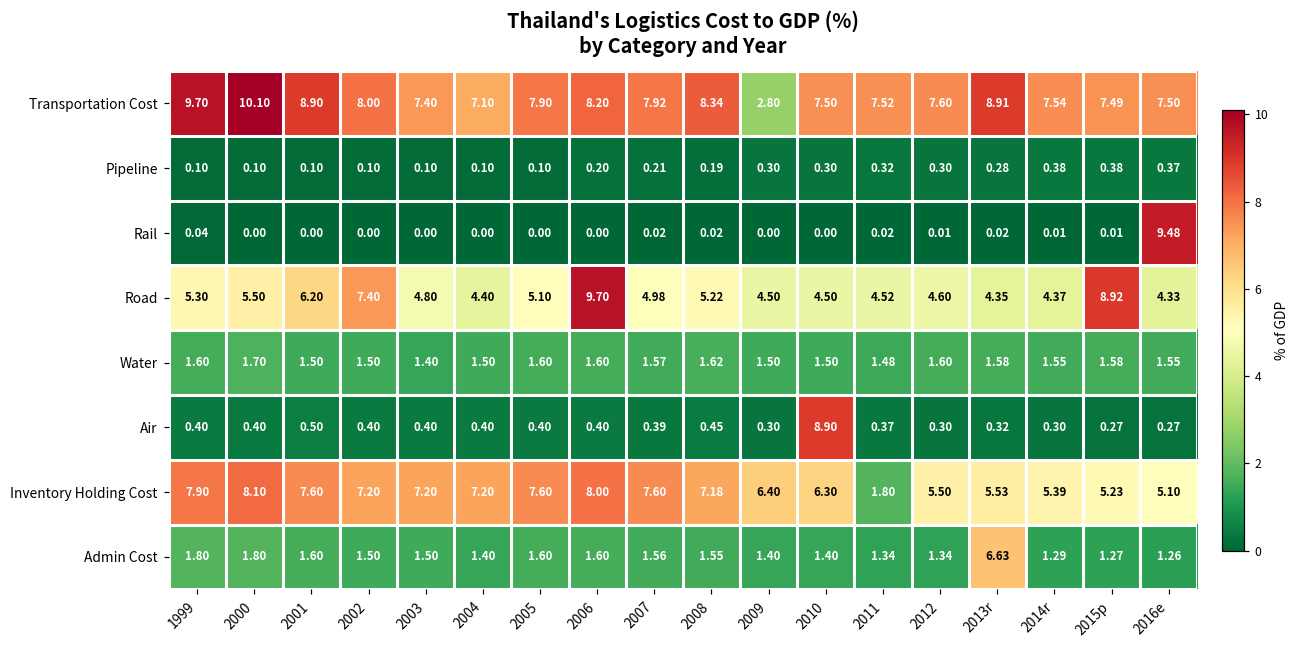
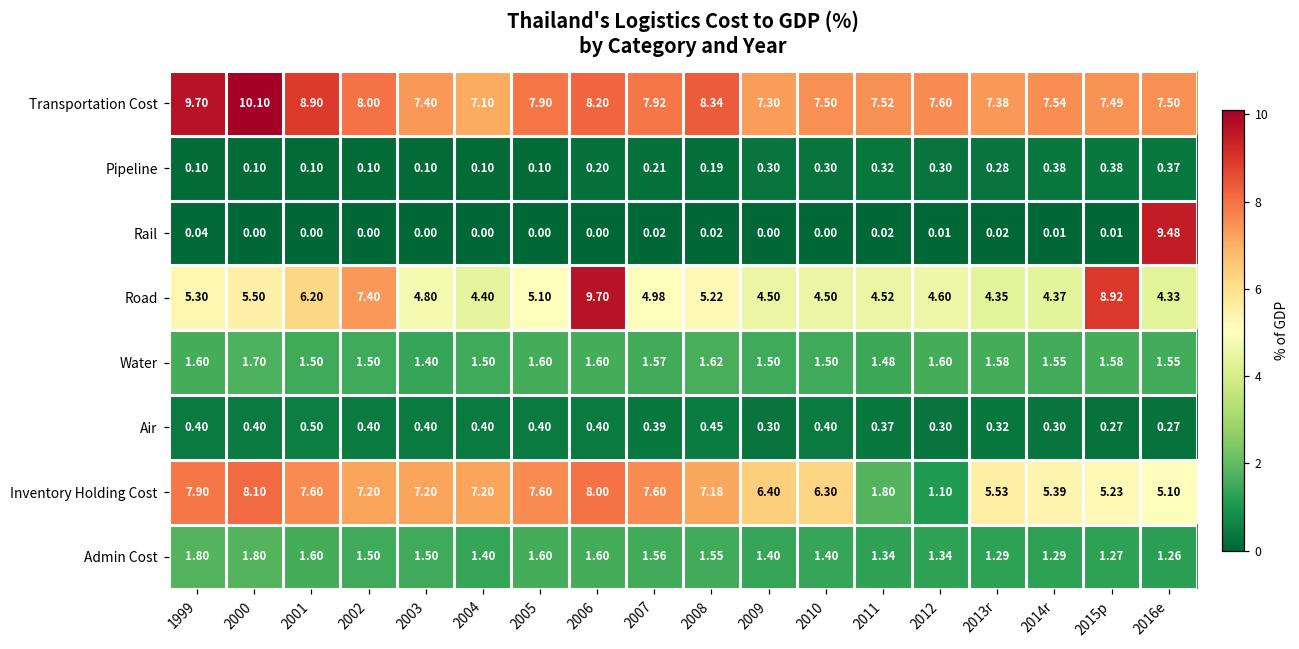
  {
    "Transportation Cost": {
      "1999": 9.70,
      "2000": 10.10,
      "2001": 8.90,
      "2002": 8.00,
      "2003": 7.40,
      "2004": 7.10,
      "2005": 7.90,
      "2006": 8.20,
      "2007": 7.92,
      "2008": 8.34,
-     "2009": 2.80,
+     "2009": 7.30,
      "2010": 7.50,
      "2011": 7.52,
      "2012": 7.60,
-     "2013r": 8.91,
+     "2013r": 7.38,
      "2014r": 7.54,
      "2015p": 7.49,
      "2016e": 7.50
    },
    "Pipeline": {
      "1999": 0.10,
      "2000": 0.10,
      "2001": 0.10,
      "2002": 0.10,
      "2003": 0.10,
      "2004": 0.10,
      "2005": 0.10,
      "2006": 0.20,
      "2007": 0.21,
      "2008": 0.19,
      "2009": 0.30,
      "2010": 0.30,
      "2011": 0.32,
      "2012": 0.30,
      "2013r": 0.28,
      "2014r": 0.38,
      "2015p": 0.38,
      "2016e": 0.37
    },
    "Rail": {
      "1999": 0.04,
      "2000": 0.00,
      "2001": 0.00,
      "2002": 0.00,
      "2003": 0.00,
      "2004": 0.00,
      "2005": 0.00,
      "2006": 0.00,
      "2007": 0.02,
      "2008": 0.02,
      "2009": 0.00,
      "2010": 0.00,
      "2011": 0.02,
      "2012": 0.01,
      "2013r": 0.02,
      "2014r": 0.01,
      "2015p": 0.01,
      "2016e": 9.48
    },
    "Road": {
      "1999": 5.30,
      "2000": 5.50,
      "2001": 6.20,
      "2002": 7.40,
      "2003": 4.80,
      "2004": 4.40,
      "2005": 5.10,
      "2006": 9.70,
      "2007": 4.98,
      "2008": 5.22,
      "2009": 4.50,
      "2010": 4.50,
      "2011": 4.52,
      "2012": 4.60,
      "2013r": 4.35,
      "2014r": 4.37,
      "2015p": 8.92,
      "2016e": 4.33
    },
    "Water": {
      "1999": 1.60,
      "2000": 1.70,
      "2001": 1.50,
      "2002": 1.50,
      "2003": 1.40,
      "2004": 1.50,
      "2005": 1.60,
      "2006": 1.60,
      "2007": 1.57,
      "2008": 1.62,
      "2009": 1.50,
      "2010": 1.50,
      "2011": 1.48,
      "2012": 1.60,
      "2013r": 1.58,
      "2014r": 1.55,
      "2015p": 1.58,
      "2016e": 1.55
    },
    "Air": {
      "1999": 0.40,
      "2000": 0.40,
      "2001": 0.50,
      "2002": 0.40,
      "2003": 0.40,
      "2004": 0.40,
      "2005": 0.40,
      "2006": 0.40,
      "2007": 0.39,
      "2008": 0.45,
      "2009": 0.30,
-     "2010": 8.90,
+     "2010": 0.40,
      "2011": 0.37,
      "2012": 0.30,
      "2013r": 0.32,
      "2014r": 0.30,
      "2015p": 0.27,
      "2016e": 0.27
    },
    "Inventory Holding Cost": {
      "1999": 7.90,
      "2000": 8.10,
      "2001": 7.60,
      "2002": 7.20,
      "2003": 7.20,
      "2004": 7.20,
      "2005": 7.60,
      "2006": 8.00,
      "2007": 7.60,
      "2008": 7.18,
      "2009": 6.40,
      "2010": 6.30,
      "2011": 1.80,
-     "2012": 5.50,
+     "2012": 1.10,
      "2013r": 5.53,
      "2014r": 5.39,
      "2015p": 5.23,
      "2016e": 5.10
    },
    "Admin Cost": {
      "1999": 1.80,
      "2000": 1.80,
      "2001": 1.60,
      "2002": 1.50,
      "2003": 1.50,
      "2004": 1.40,
      "2005": 1.60,
      "2006": 1.60,
      "2007": 1.56,
      "2008": 1.55,
      "2009": 1.40,
      "2010": 1.40,
      "2011": 1.34,
      "2012": 1.34,
-     "2013r": 6.63,
+     "2013r": 1.29,
      "2014r": 1.29,
      "2015p": 1.27,
      "2016e": 1.26
    }
  }
